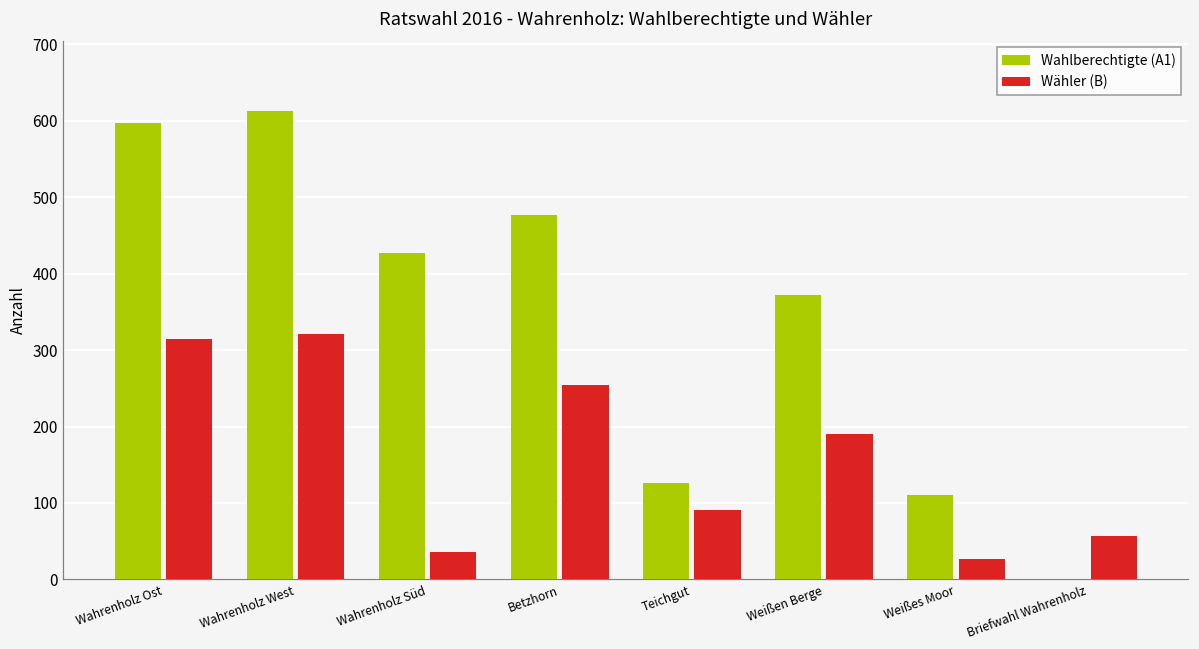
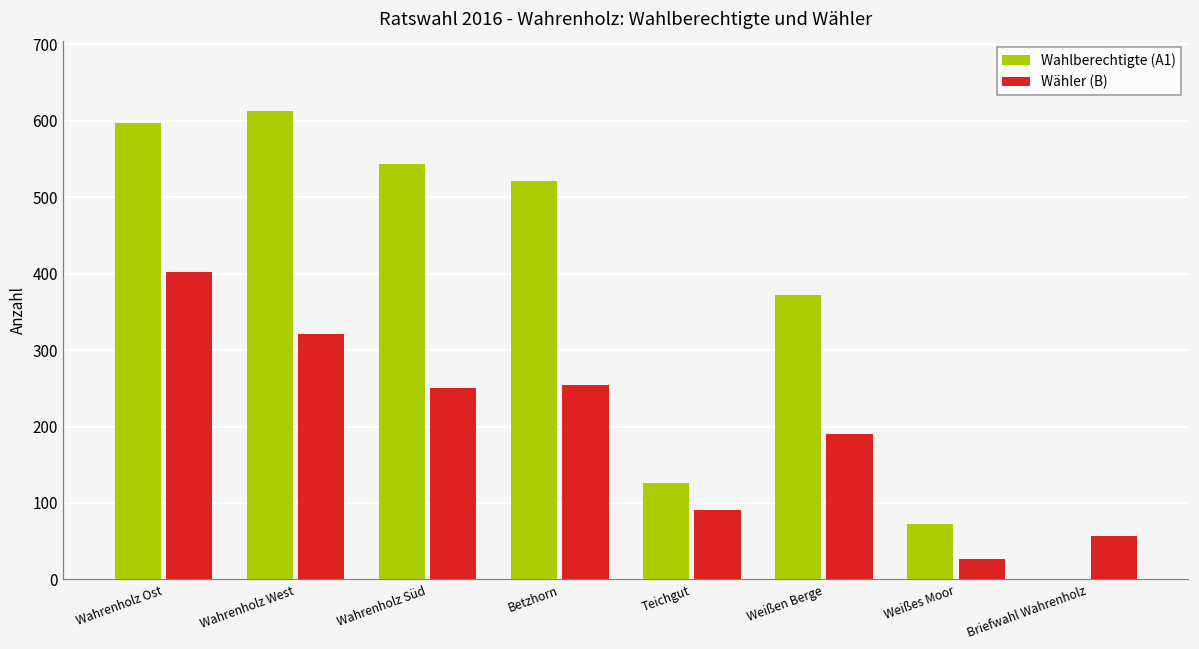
  {
    "Wahlberechtigte (A1)": {
      "Wahrenholz Ost": 600,
      "Wahrenholz West": 610,
-     "Wahrenholz Süd": 430,
-     "Betzhorn": 480,
+     "Wahrenholz Süd": 540,
+     "Betzhorn": 520,
      "Teichgut": 130,
      "Weißen Berge": 370,
-     "Weißes Moor": 110,
+     "Weißes Moor": 70,
      "Briefwahl Wahrenholz": 0
    },
    "Wähler (B)": {
-     "Wahrenholz Ost": 310,
+     "Wahrenholz Ost": 400,
      "Wahrenholz West": 320,
-     "Wahrenholz Süd": 40,
+     "Wahrenholz Süd": 250,
      "Betzhorn": 250,
      "Teichgut": 90,
      "Weißen Berge": 190,
      "Weißes Moor": 30,
      "Briefwahl Wahrenholz": 60
    }
  }
